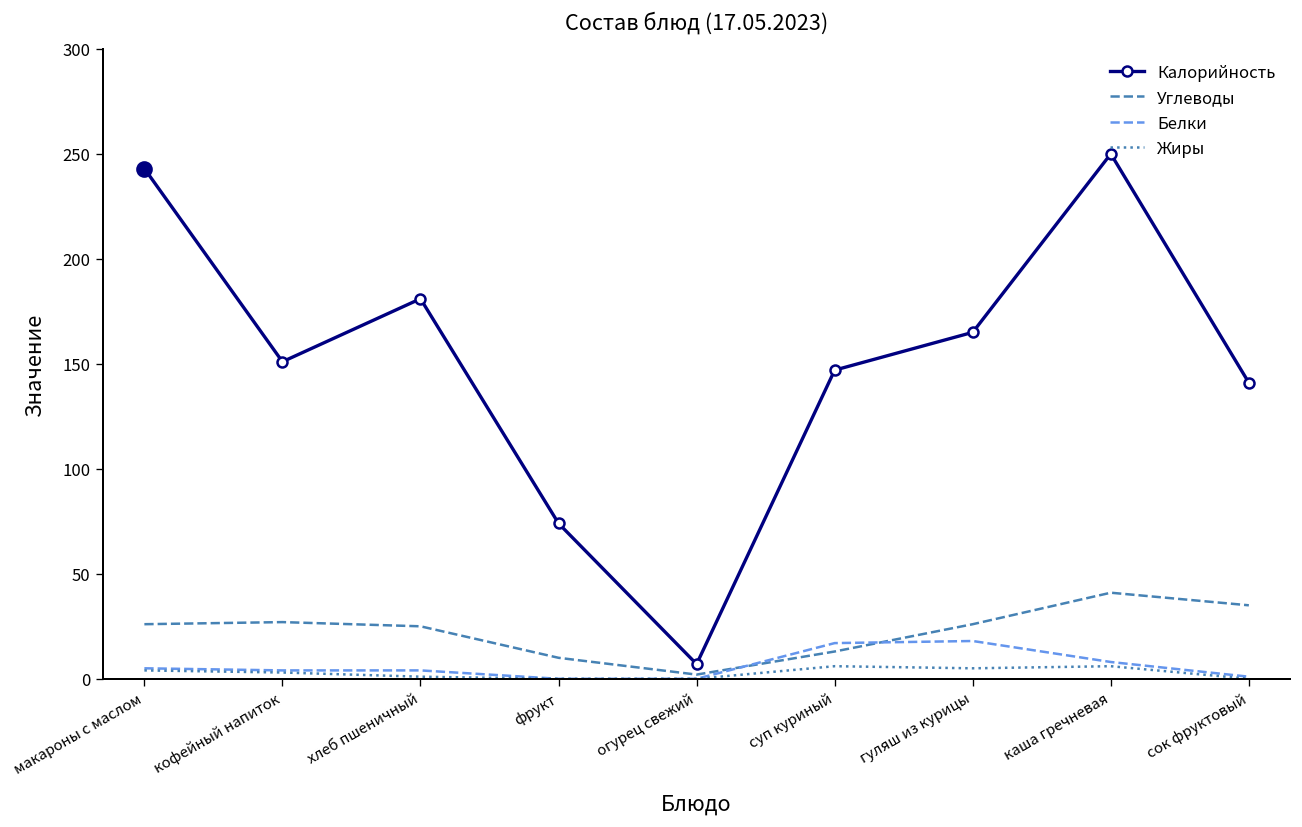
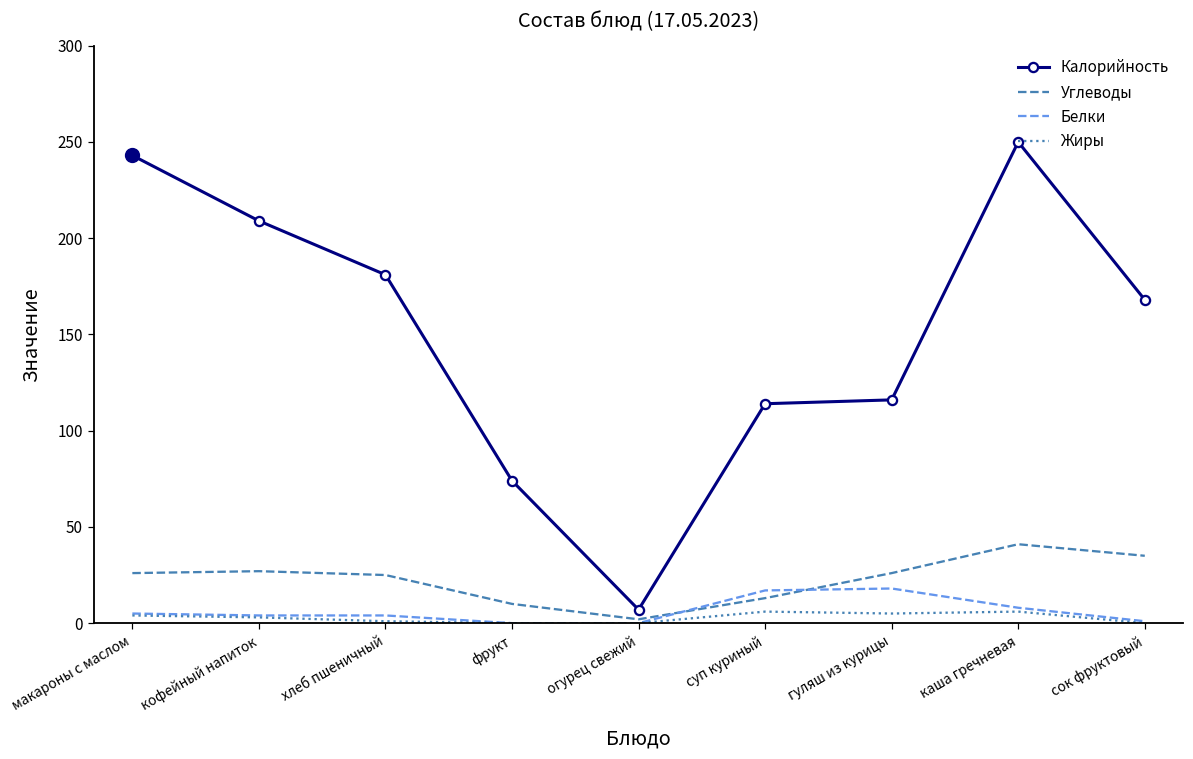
  {
    "Калорийность": {
-     "кофейный напиток": 151,
+     "кофейный напиток": 209,
      "хлеб пшеничный": 181,
      "фрукт": 74,
      "огурец свежий": 7,
-     "суп куриный": 147,
-     "гуляш из курицы": 165,
+     "суп куриный": 114,
+     "гуляш из курицы": 116,
      "каша гречневая": 250,
-     "сок фруктовый": 141
+     "сок фруктовый": 168
    },
    "Белки": {
      "хлеб пшеничный": 4,
      "суп куриный": 17,
      "гуляш из курицы": 18,
      "каша гречневая": 8
    }
  }
